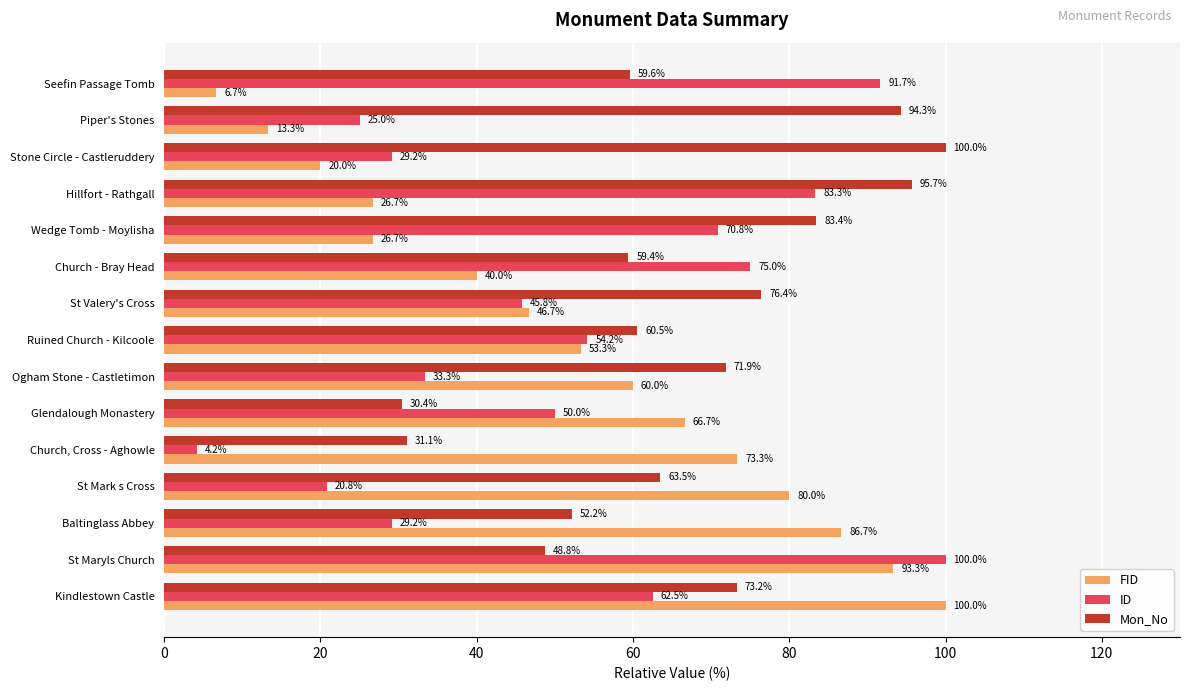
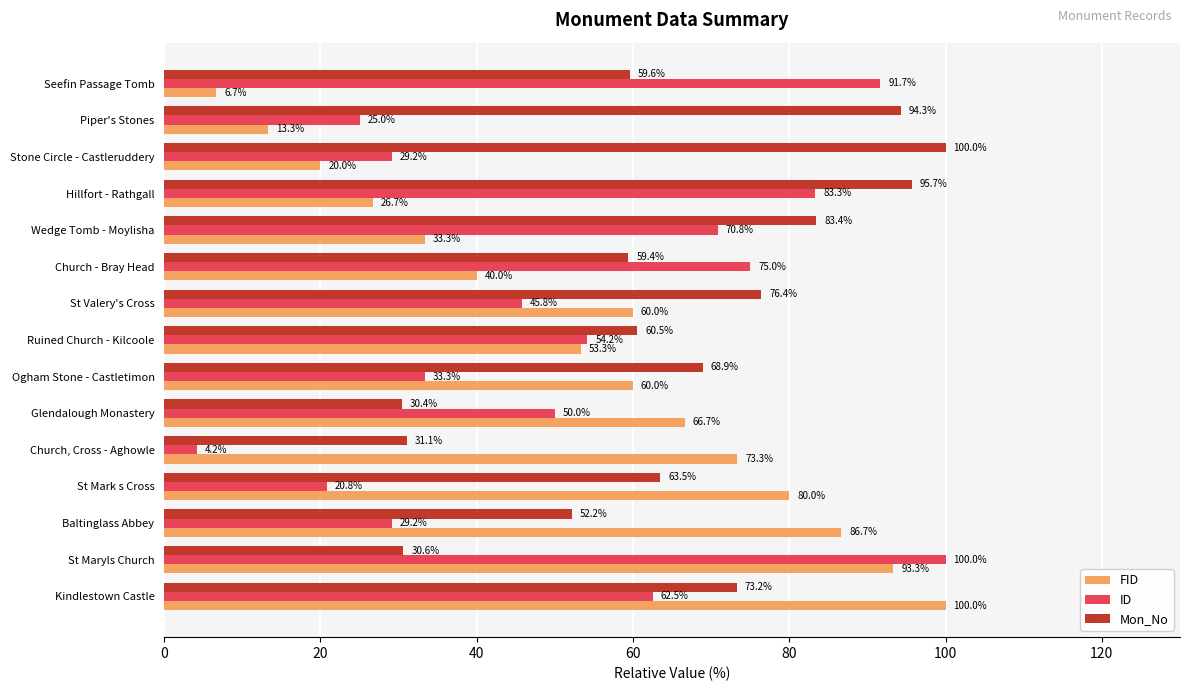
  {
    "FID": {
      "Seefin Passage Tomb": "6.7%",
      "Piper's Stones": "13.3%",
      "Stone Circle - Castleruddery": "20.0%",
      "Hillfort - Rathgall": "26.7%",
-     "Wedge Tomb - Moylisha": "26.7%",
+     "Wedge Tomb - Moylisha": "33.3%",
      "Church - Bray Head": "40.0%",
-     "St Valery's Cross": "46.7%",
+     "St Valery's Cross": "60.0%",
      "Ruined Church - Kilcoole": "53.3%",
      "Ogham Stone - Castletimon": "60.0%",
      "Glendalough Monastery": "66.7%",
      "Church, Cross - Aghowle": "73.3%",
      "St Mark s Cross": "80.0%",
      "Baltinglass Abbey": "86.7%",
      "St Maryls Church": "93.3%",
      "Kindlestown Castle": "100.0%"
    },
    "ID": {
      "Seefin Passage Tomb": "91.7%",
      "Piper's Stones": "25.0%",
      "Stone Circle - Castleruddery": "29.2%",
      "Hillfort - Rathgall": "83.3%",
      "Wedge Tomb - Moylisha": "70.8%",
      "Church - Bray Head": "75.0%",
      "St Valery's Cross": "45.8%",
      "Ruined Church - Kilcoole": "54.2%",
      "Ogham Stone - Castletimon": "33.3%",
      "Glendalough Monastery": "50.0%",
      "Church, Cross - Aghowle": "4.2%",
      "St Mark s Cross": "20.8%",
      "Baltinglass Abbey": "29.2%",
      "St Maryls Church": "100.0%",
      "Kindlestown Castle": "62.5%"
    },
    "Mon_No": {
      "Seefin Passage Tomb": "59.6%",
      "Piper's Stones": "94.3%",
      "Stone Circle - Castleruddery": "100.0%",
      "Hillfort - Rathgall": "95.7%",
      "Wedge Tomb - Moylisha": "83.4%",
      "Church - Bray Head": "59.4%",
      "St Valery's Cross": "76.4%",
      "Ruined Church - Kilcoole": "60.5%",
-     "Ogham Stone - Castletimon": "71.9%",
+     "Ogham Stone - Castletimon": "68.9%",
      "Glendalough Monastery": "30.4%",
      "Church, Cross - Aghowle": "31.1%",
      "St Mark s Cross": "63.5%",
      "Baltinglass Abbey": "52.2%",
-     "St Maryls Church": "48.8%",
+     "St Maryls Church": "30.6%",
      "Kindlestown Castle": "73.2%"
    }
  }
